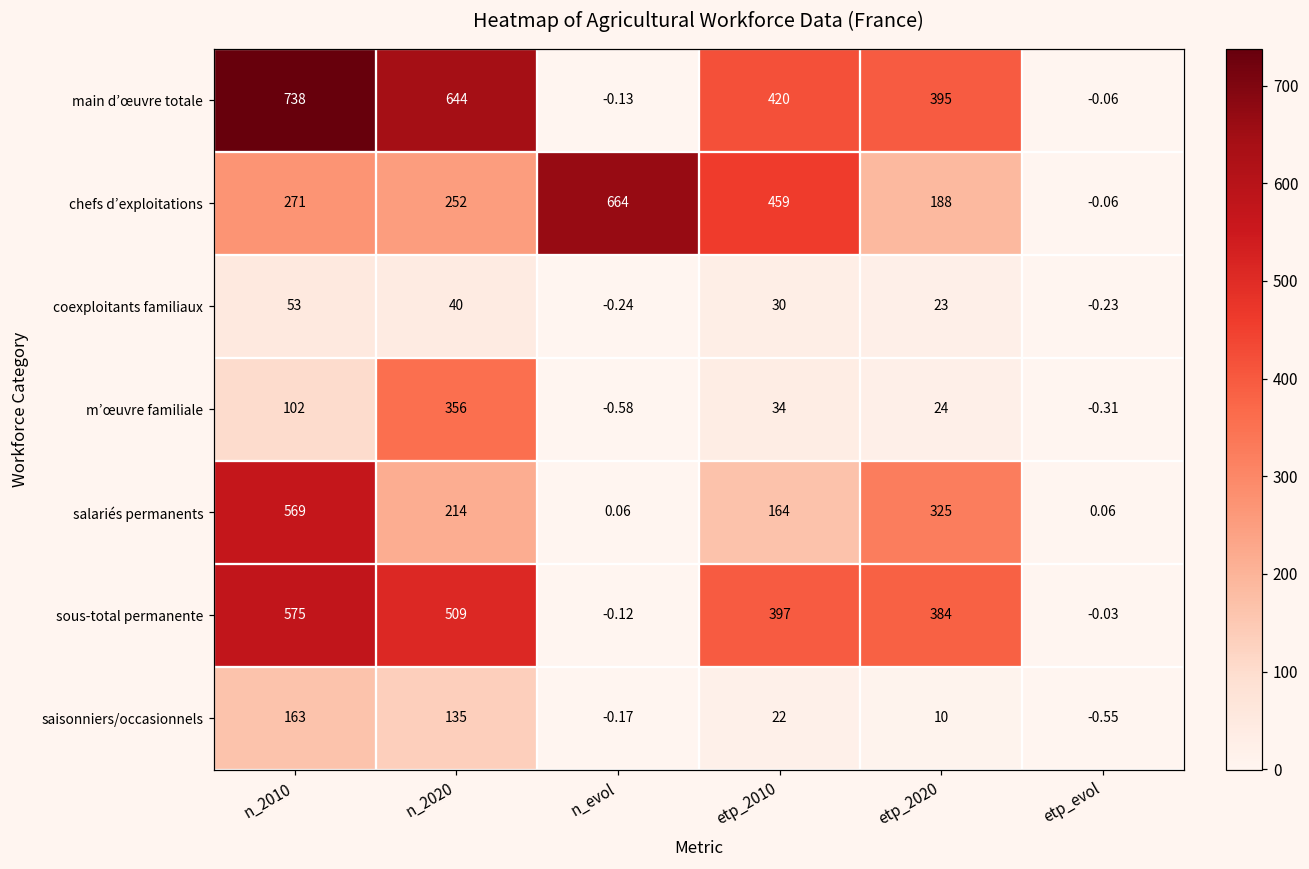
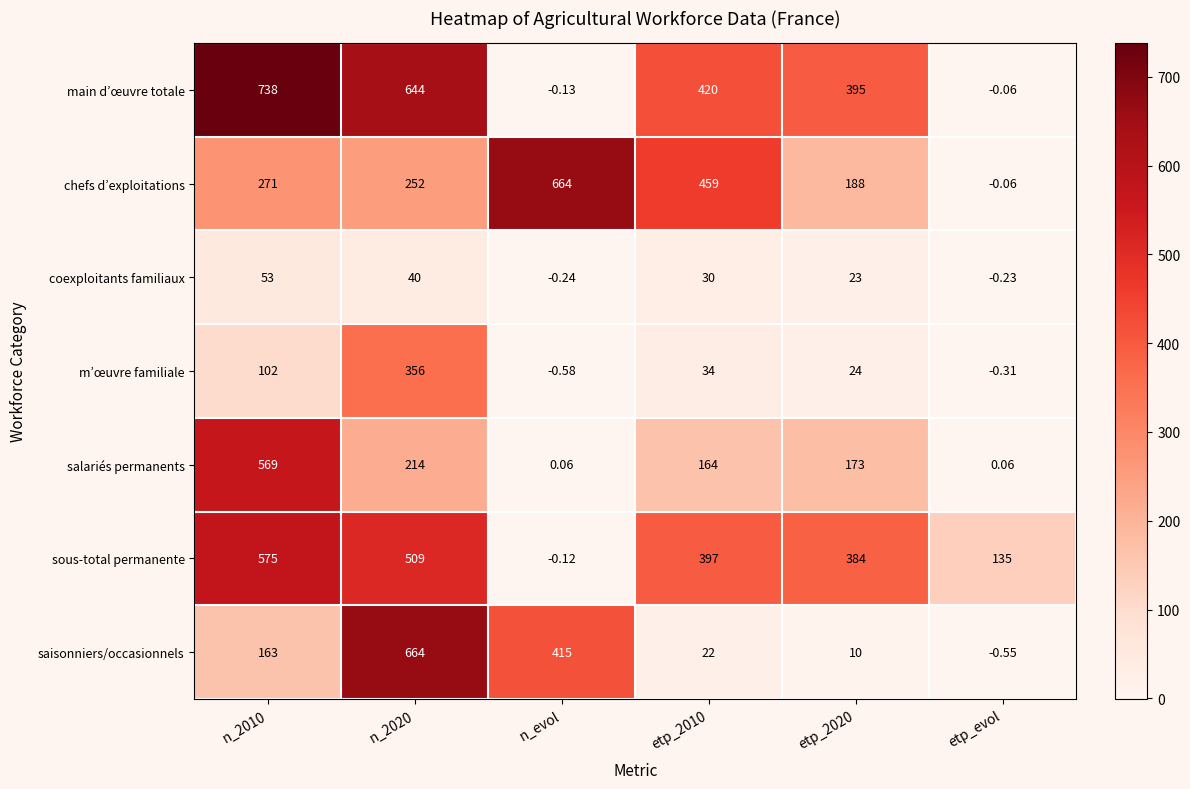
  {
    "main d’œuvre totale": {
      "n_2010": 738,
      "n_2020": 644,
      "n_evol": -0.13,
      "etp_2010": 420,
      "etp_2020": 395,
      "etp_evol": -0.06
    },
    "chefs d’exploitations": {
      "n_2010": 271,
      "n_2020": 252,
      "n_evol": 664,
      "etp_2010": 459,
      "etp_2020": 188,
      "etp_evol": -0.06
    },
    "coexploitants familiaux": {
      "n_2010": 53,
      "n_2020": 40,
      "n_evol": -0.24,
      "etp_2010": 30,
      "etp_2020": 23,
      "etp_evol": -0.23
    },
    "m’œuvre familiale": {
      "n_2010": 102,
      "n_2020": 356,
      "n_evol": -0.58,
      "etp_2010": 34,
      "etp_2020": 24,
      "etp_evol": -0.31
    },
    "salariés permanents": {
      "n_2010": 569,
      "n_2020": 214,
      "n_evol": 0.06,
      "etp_2010": 164,
-     "etp_2020": 325,
+     "etp_2020": 173,
      "etp_evol": 0.06
    },
    "sous-total permanente": {
      "n_2010": 575,
      "n_2020": 509,
      "n_evol": -0.12,
      "etp_2010": 397,
      "etp_2020": 384,
-     "etp_evol": -0.03
+     "etp_evol": 135
    },
    "saisonniers/occasionnels": {
      "n_2010": 163,
-     "n_2020": 135,
-     "n_evol": -0.17,
+     "n_2020": 664,
+     "n_evol": 415,
      "etp_2010": 22,
      "etp_2020": 10,
      "etp_evol": -0.55
    }
  }
